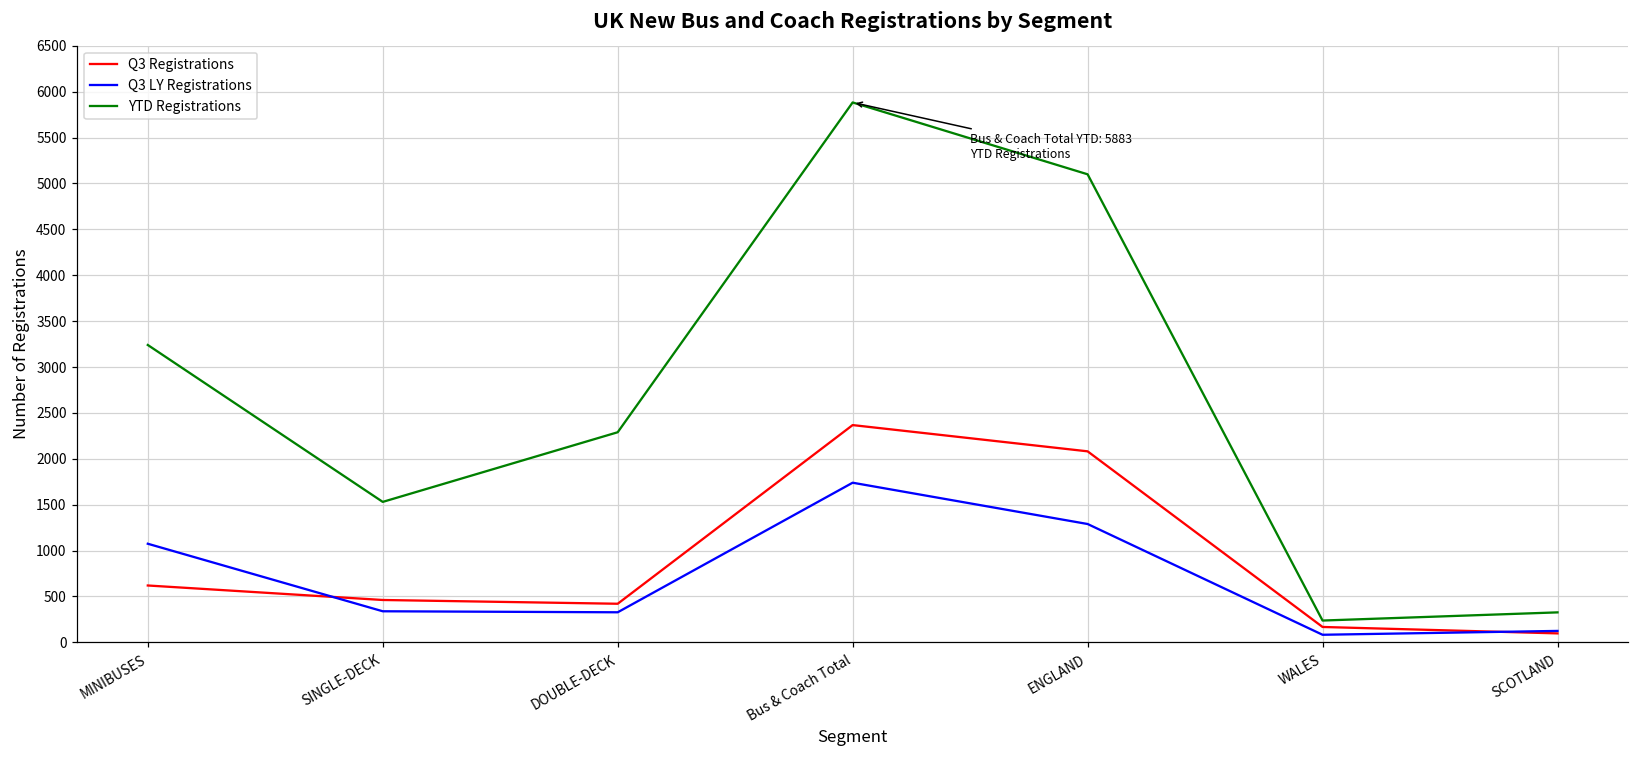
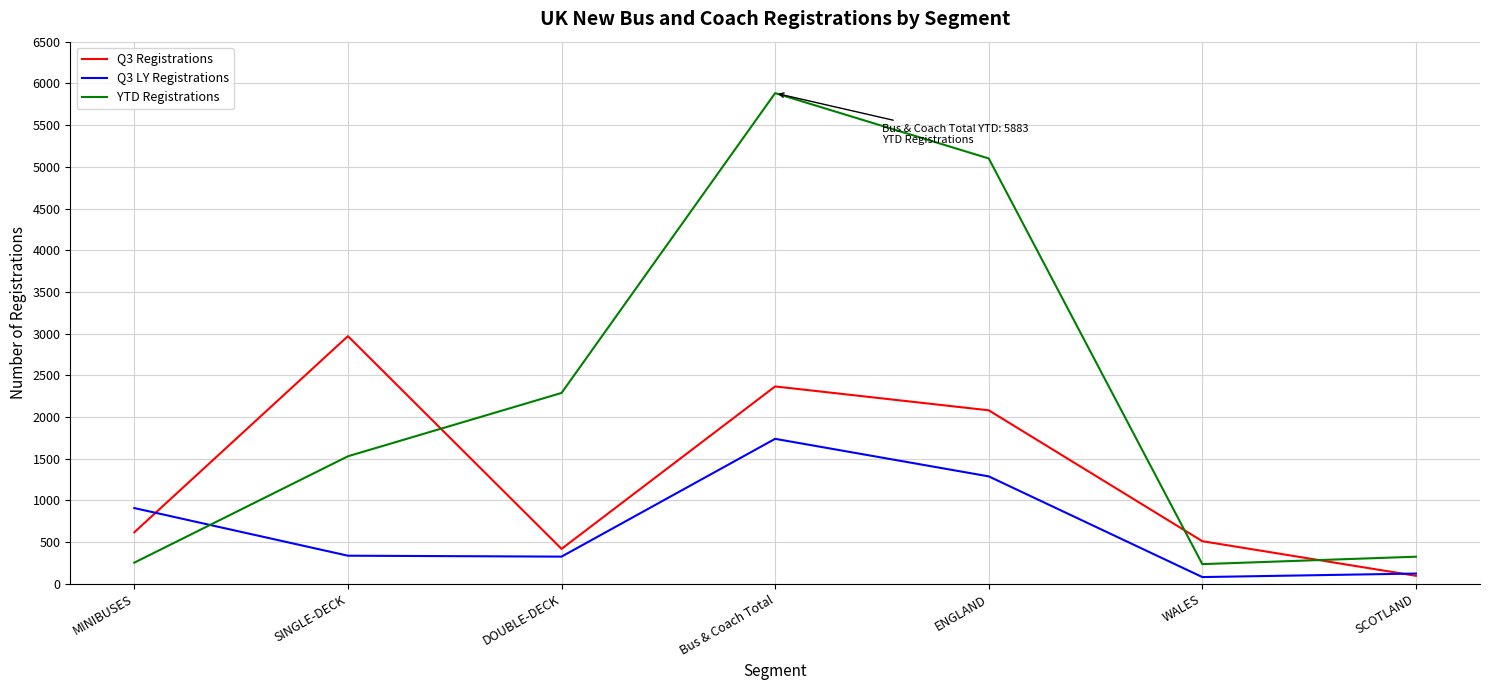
  {
    "Q3 Registrations": {
      "MINIBUSES": 600,
-     "SINGLE-DECK": 500,
+     "SINGLE-DECK": 3000,
      "DOUBLE-DECK": 400,
      "Bus & Coach Total": 2400,
      "ENGLAND": 2100,
-     "WALES": 200
+     "WALES": 500
    },
    "Q3 LY Registrations": {
-     "MINIBUSES": 1100,
+     "MINIBUSES": 900,
      "SINGLE-DECK": 300,
      "DOUBLE-DECK": 300,
      "Bus & Coach Total": 1700,
      "ENGLAND": 1300,
      "WALES": 100
    },
    "YTD Registrations": {
-     "MINIBUSES": 3200,
+     "MINIBUSES": 300,
      "SINGLE-DECK": 1500,
      "DOUBLE-DECK": 2300,
      "ENGLAND": 5100,
      "WALES": 200,
      "SCOTLAND": 300
    }
  }
